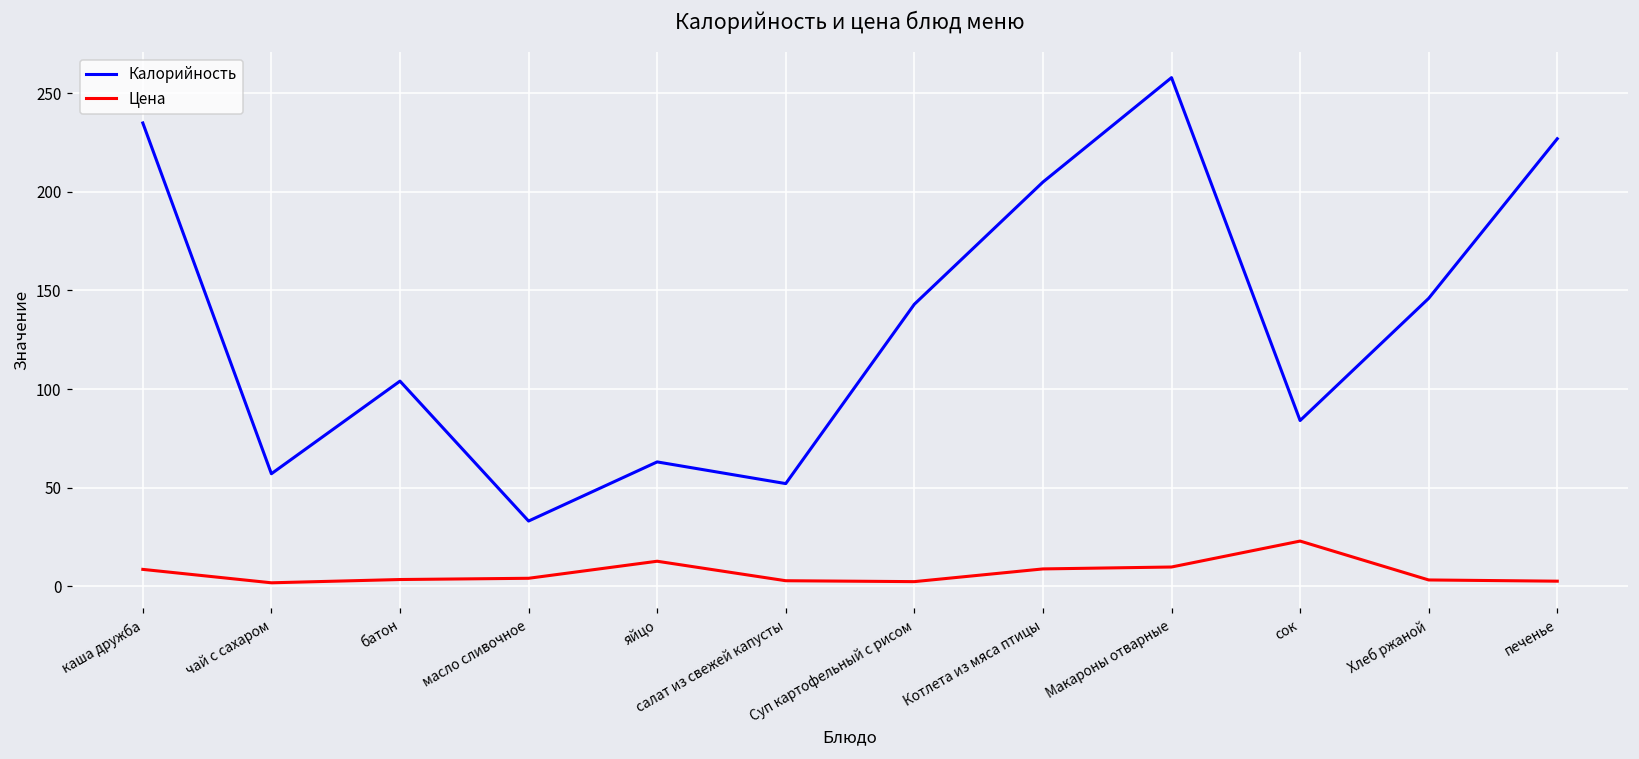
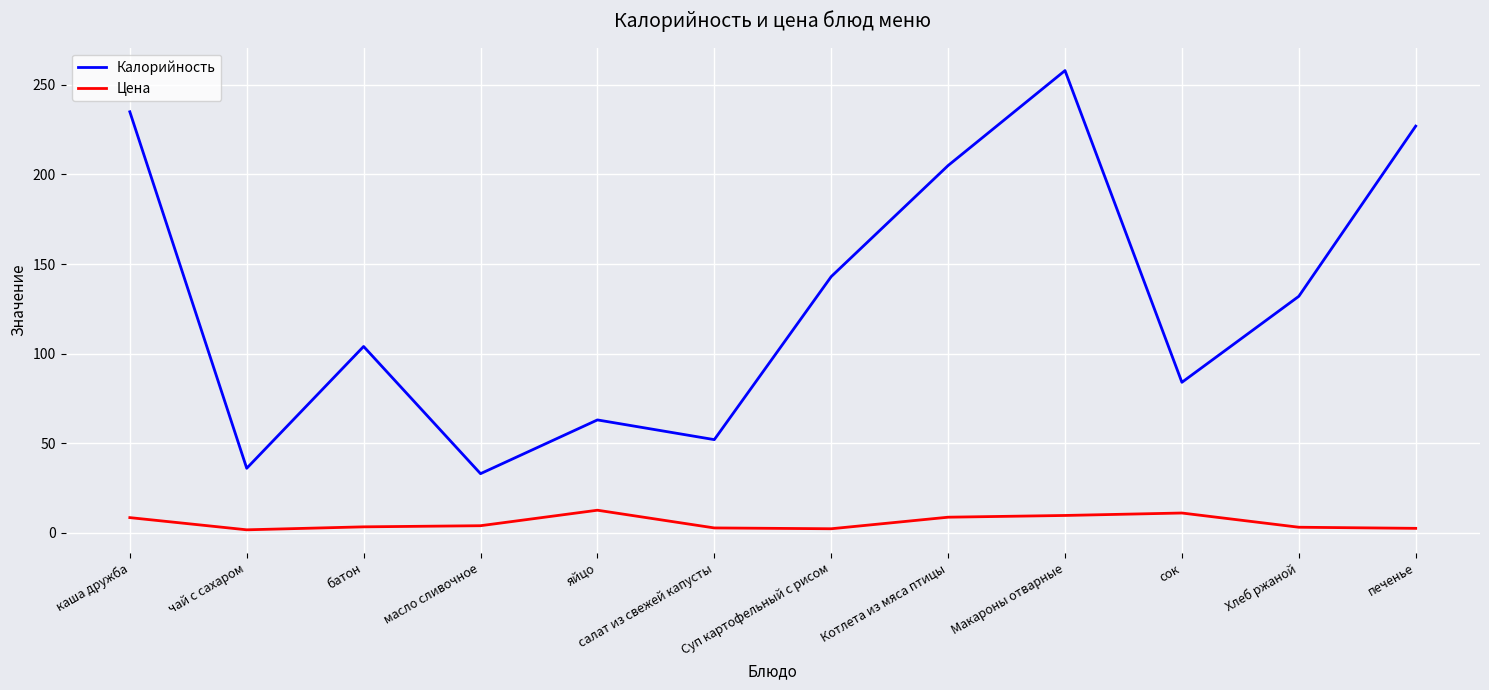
  {
    "Калорийность": {
      "каша дружба": 235,
-     "чай с сахаром": 57,
+     "чай с сахаром": 36,
      "батон": 104,
      "масло сливочное": 33,
      "яйцо": 63,
      "салат из свежей капусты": 52,
      "Суп картофельный с рисом": 143,
      "Котлета из мяса птицы": 205,
      "Макароны отварные": 258,
      "сок": 84,
-     "Хлеб ржаной": 146,
+     "Хлеб ржаной": 132,
      "печенье": 227
    },
    "Цена": {
      "каша дружба": 8,
      "чай с сахаром": 2,
      "батон": 3,
      "масло сливочное": 4,
      "яйцо": 13,
      "салат из свежей капусты": 3,
      "Суп картофельный с рисом": 2,
      "Котлета из мяса птицы": 9,
      "Макароны отварные": 10,
-     "сок": 23,
+     "сок": 11,
      "Хлеб ржаной": 3,
      "печенье": 2
    }
  }
